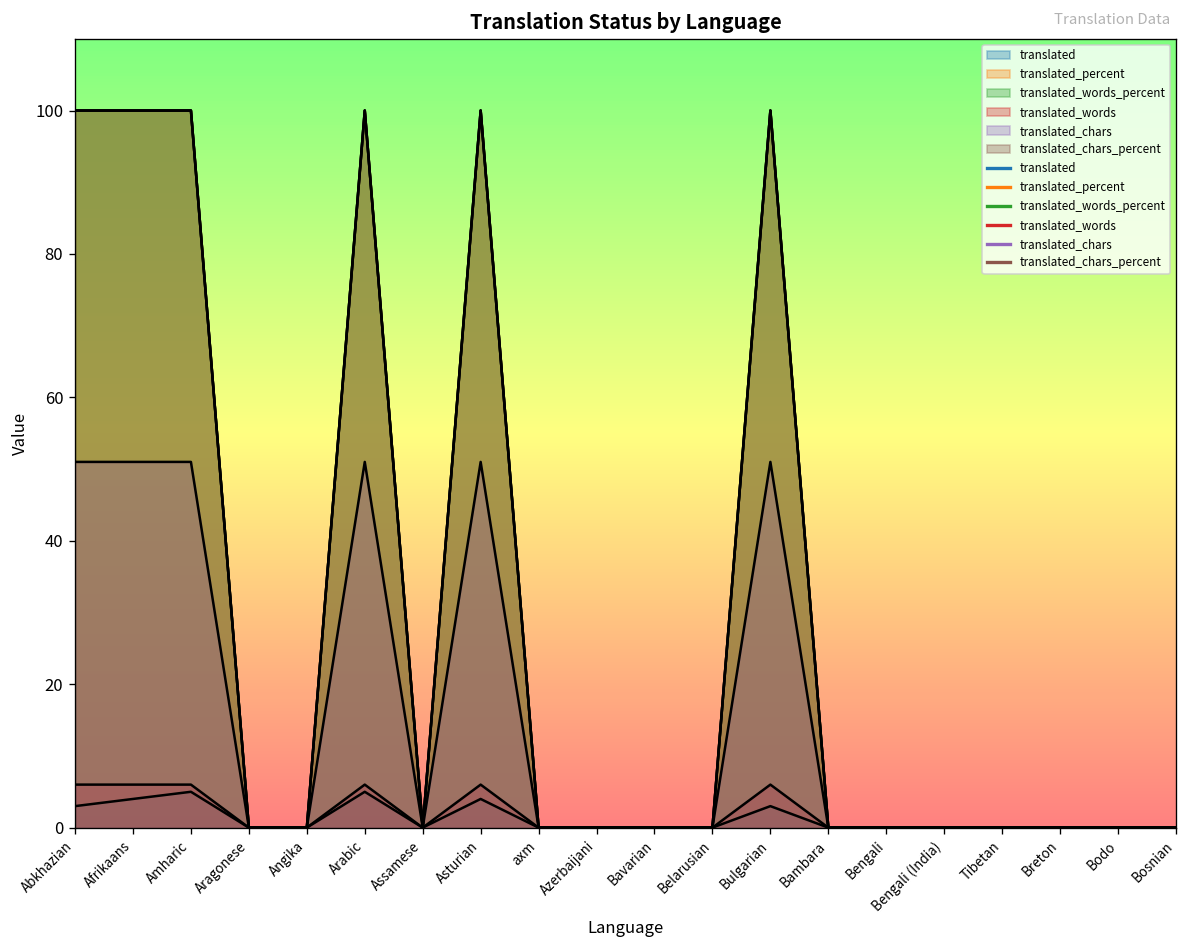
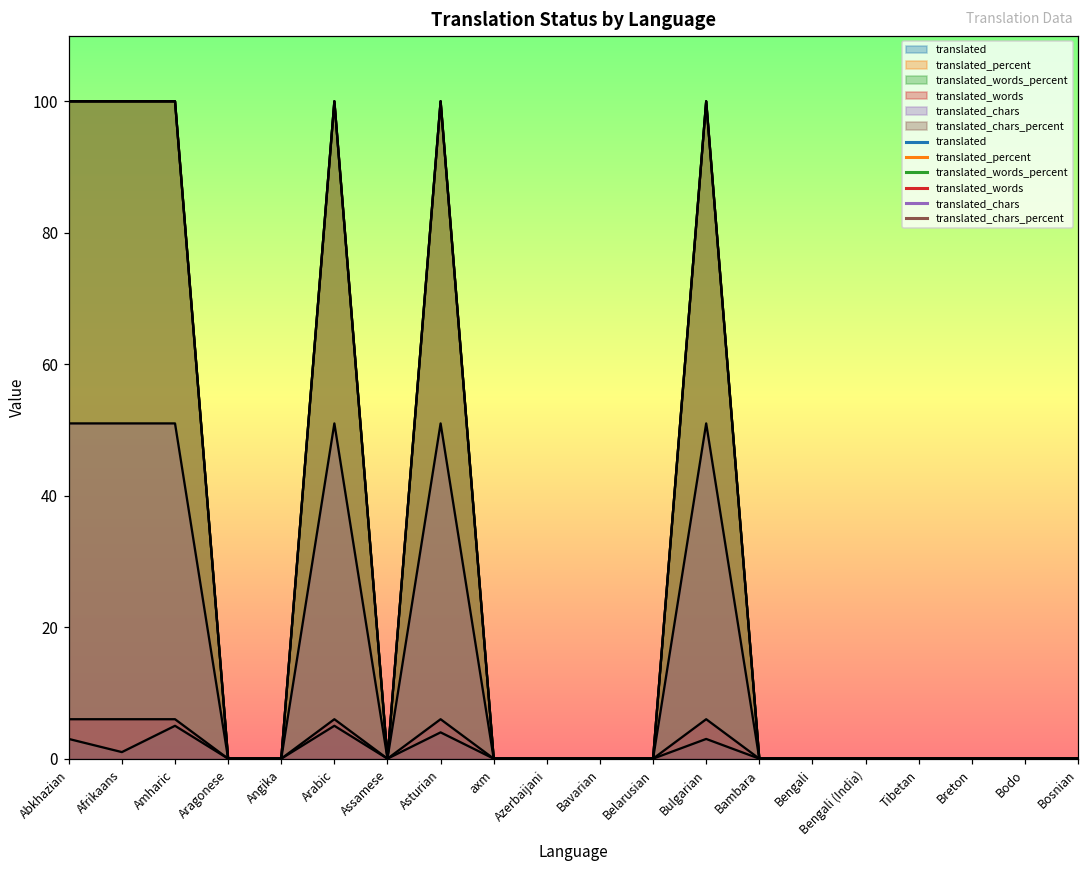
  {
    "translated": {
      "Abkhazian": 3,
-     "Afrikaans": 4,
+     "Afrikaans": 1,
      "Amharic": 5,
      "Arabic": 5,
      "Asturian": 4,
      "Bulgarian": 3
    },
    "translated_chars": {
      "Abkhazian": 51,
      "Afrikaans": 51,
      "Amharic": 51,
      "Arabic": 51,
      "Asturian": 51,
      "Bulgarian": 51
    }
  }
